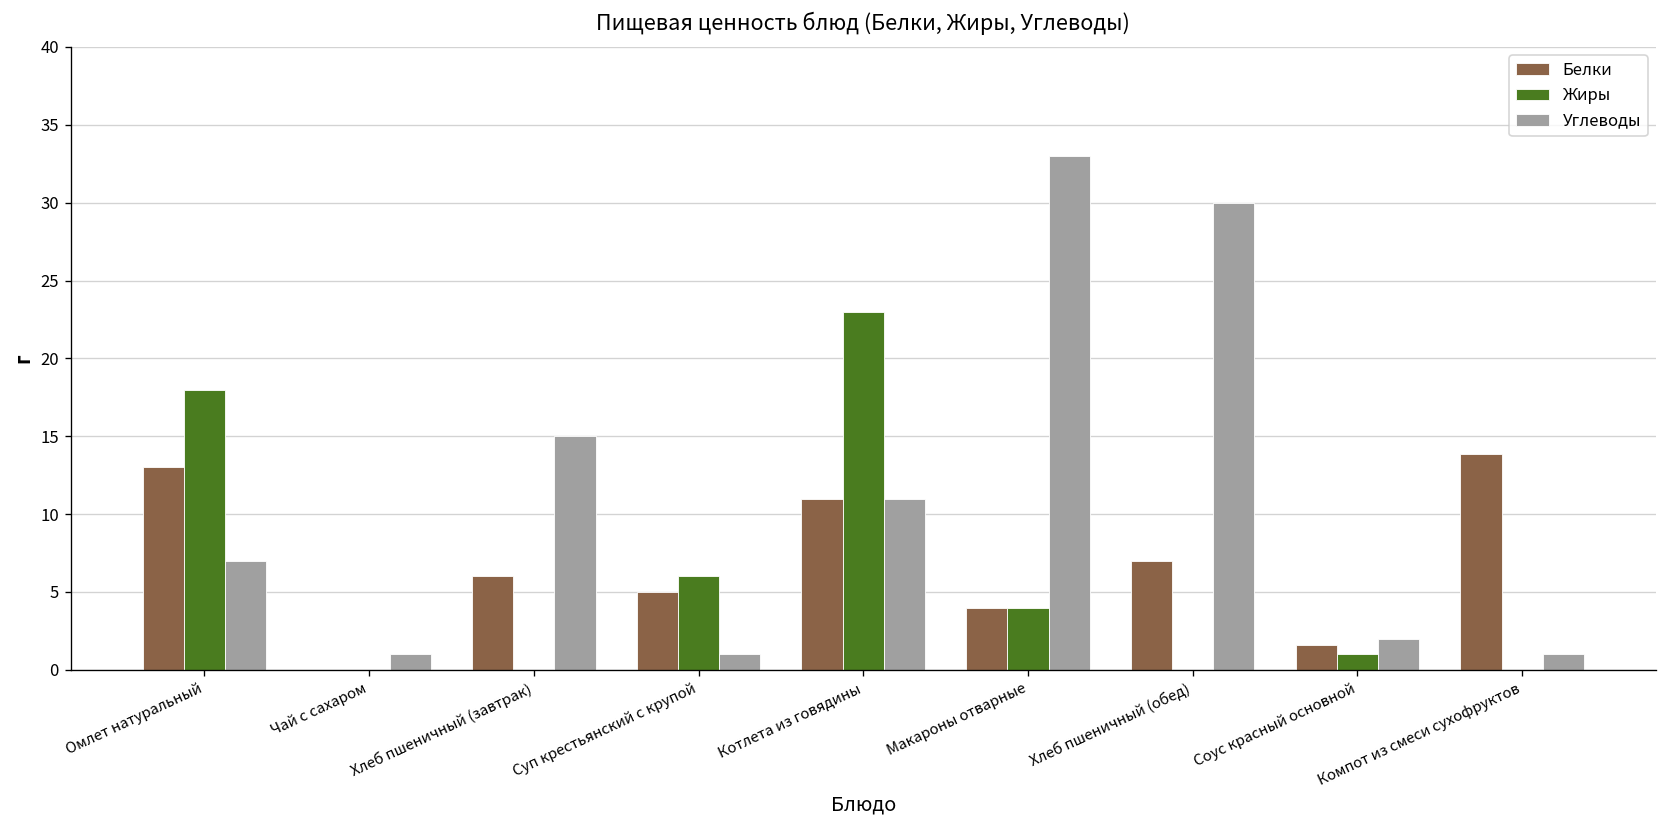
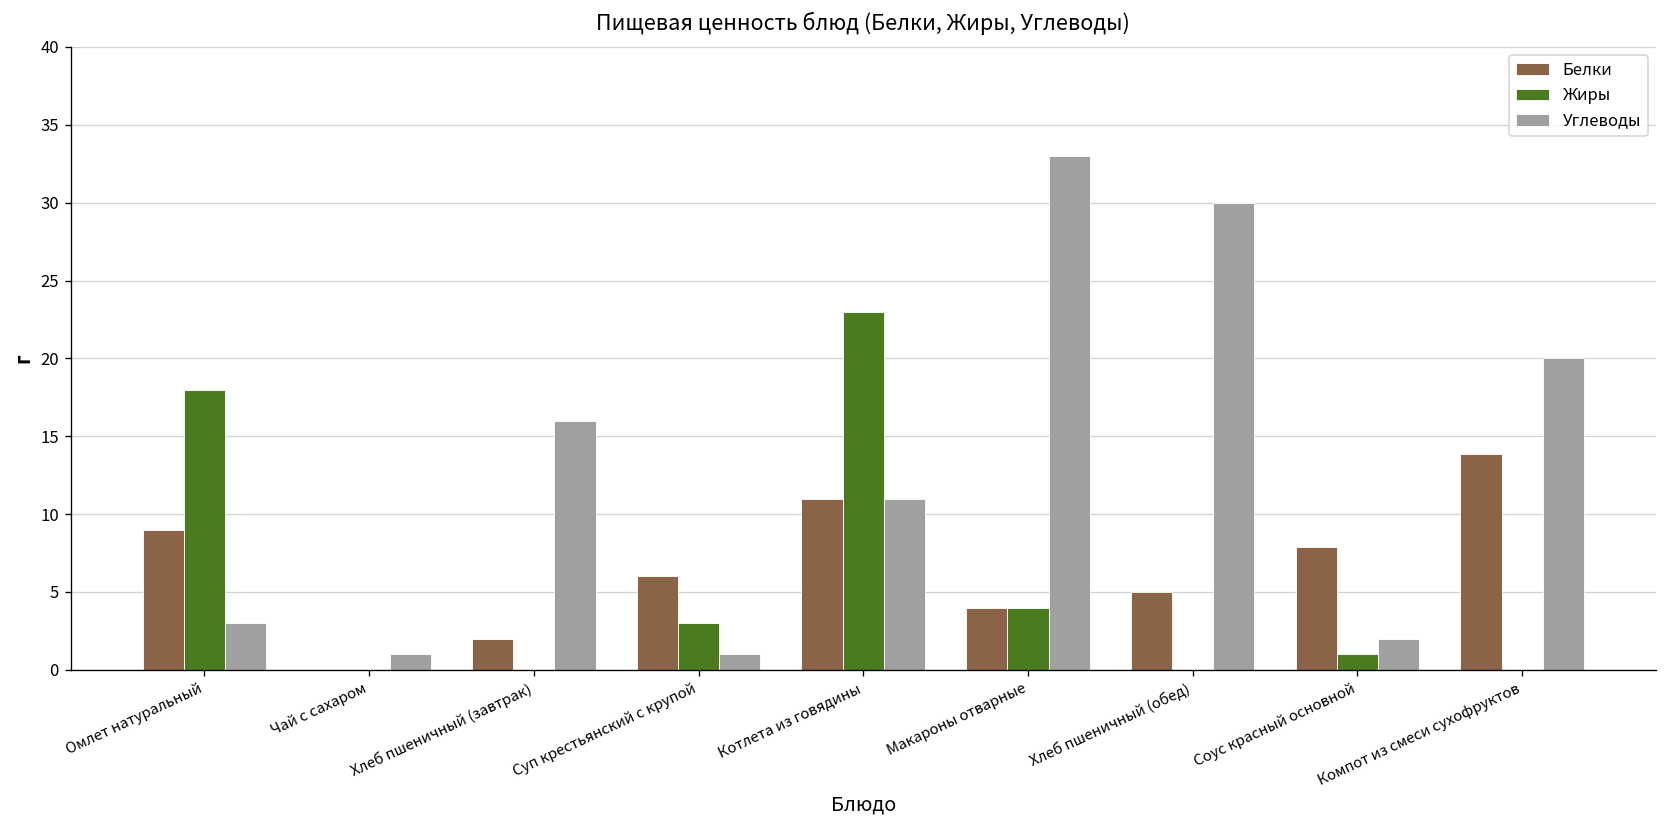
  {
    "Белки": {
-     "Омлет натуральный": 13,
+     "Омлет натуральный": 9,
      "Чай с сахаром": 0.0,
-     "Хлеб пшеничный (завтрак)": 6,
-     "Суп крестьянский с крупой": 5,
+     "Хлеб пшеничный (завтрак)": 2,
+     "Суп крестьянский с крупой": 6,
      "Котлета из говядины": 11.0,
      "Макароны отварные": 4.0,
-     "Хлеб пшеничный (обед)": 7,
-     "Соус красный основной": 1.6,
+     "Хлеб пшеничный (обед)": 5,
+     "Соус красный основной": 7.9,
      "Компот из смеси сухофруктов": 13.9
    },
    "Жиры": {
      "Омлет натуральный": 18,
      "Чай с сахаром": 0,
      "Хлеб пшеничный (завтрак)": 0,
-     "Суп крестьянский с крупой": 6,
+     "Суп крестьянский с крупой": 3,
      "Котлета из говядины": 23,
      "Макароны отварные": 4,
      "Хлеб пшеничный (обед)": 0,
      "Соус красный основной": 1,
      "Компот из смеси сухофруктов": 0
    },
    "Углеводы": {
-     "Омлет натуральный": 7,
+     "Омлет натуральный": 3,
      "Чай с сахаром": 1,
-     "Хлеб пшеничный (завтрак)": 15,
+     "Хлеб пшеничный (завтрак)": 16,
      "Суп крестьянский с крупой": 1,
      "Котлета из говядины": 11,
      "Макароны отварные": 33,
      "Хлеб пшеничный (обед)": 30,
      "Соус красный основной": 2,
-     "Компот из смеси сухофруктов": 1
+     "Компот из смеси сухофруктов": 20
    }
  }
